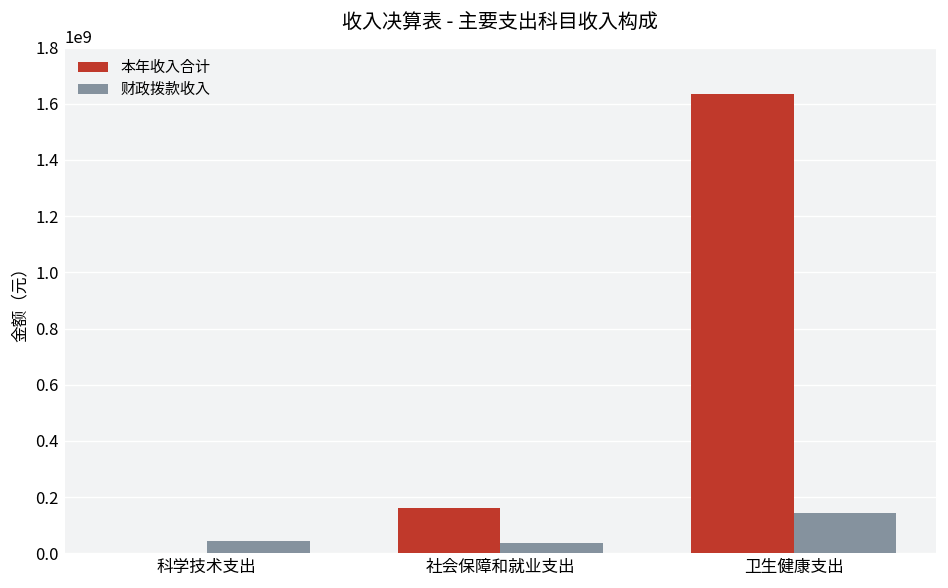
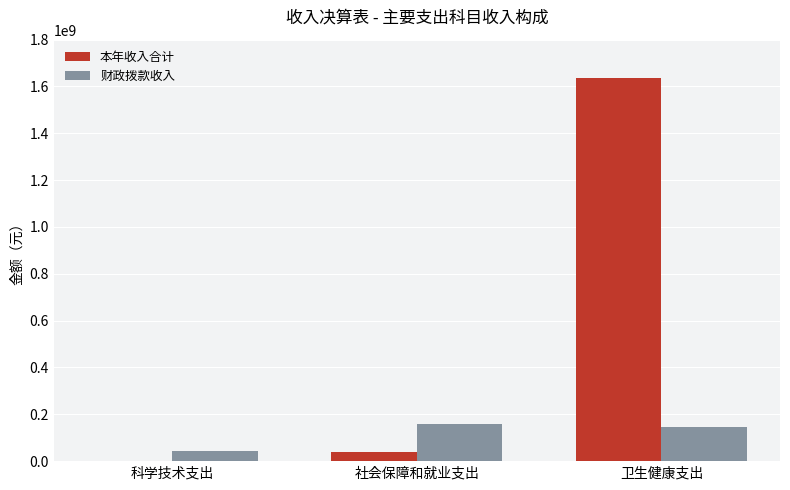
  {
    "本年收入合计": {
-     "社会保障和就业支出": 160000000,
+     "社会保障和就业支出": 40000000,
      "卫生健康支出": 1630000000
    },
    "财政拨款收入": {
      "科学技术支出": 50000000,
-     "社会保障和就业支出": 40000000,
+     "社会保障和就业支出": 160000000,
      "卫生健康支出": 140000000
    }
  }
